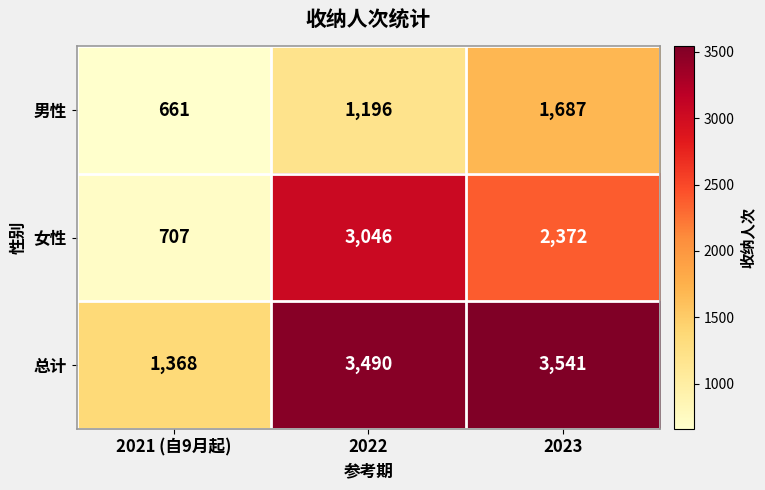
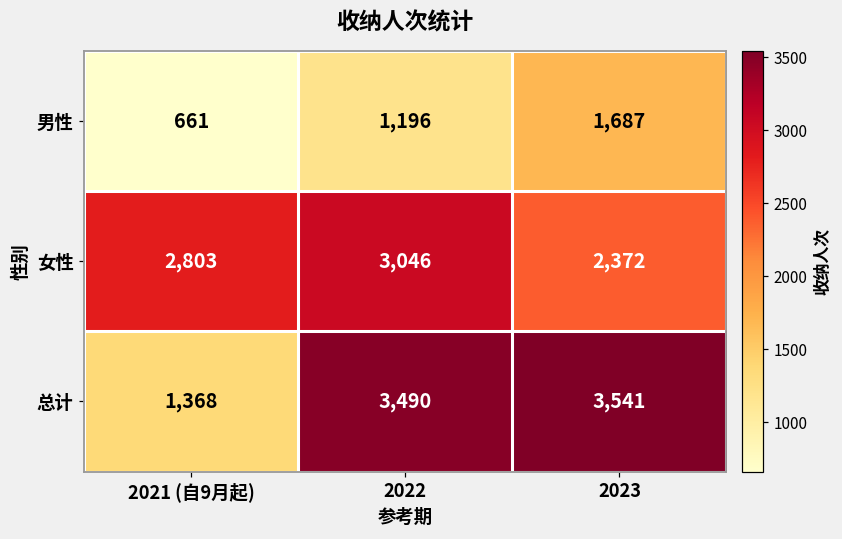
  {
    "男性": {
      "2021 (自9月起)": "661",
      "2022": "1,196",
      "2023": "1,687"
    },
    "女性": {
-     "2021 (自9月起)": "707",
+     "2021 (自9月起)": "2,803",
      "2022": "3,046",
      "2023": "2,372"
    },
    "总计": {
      "2021 (自9月起)": "1,368",
      "2022": "3,490",
      "2023": "3,541"
    }
  }
